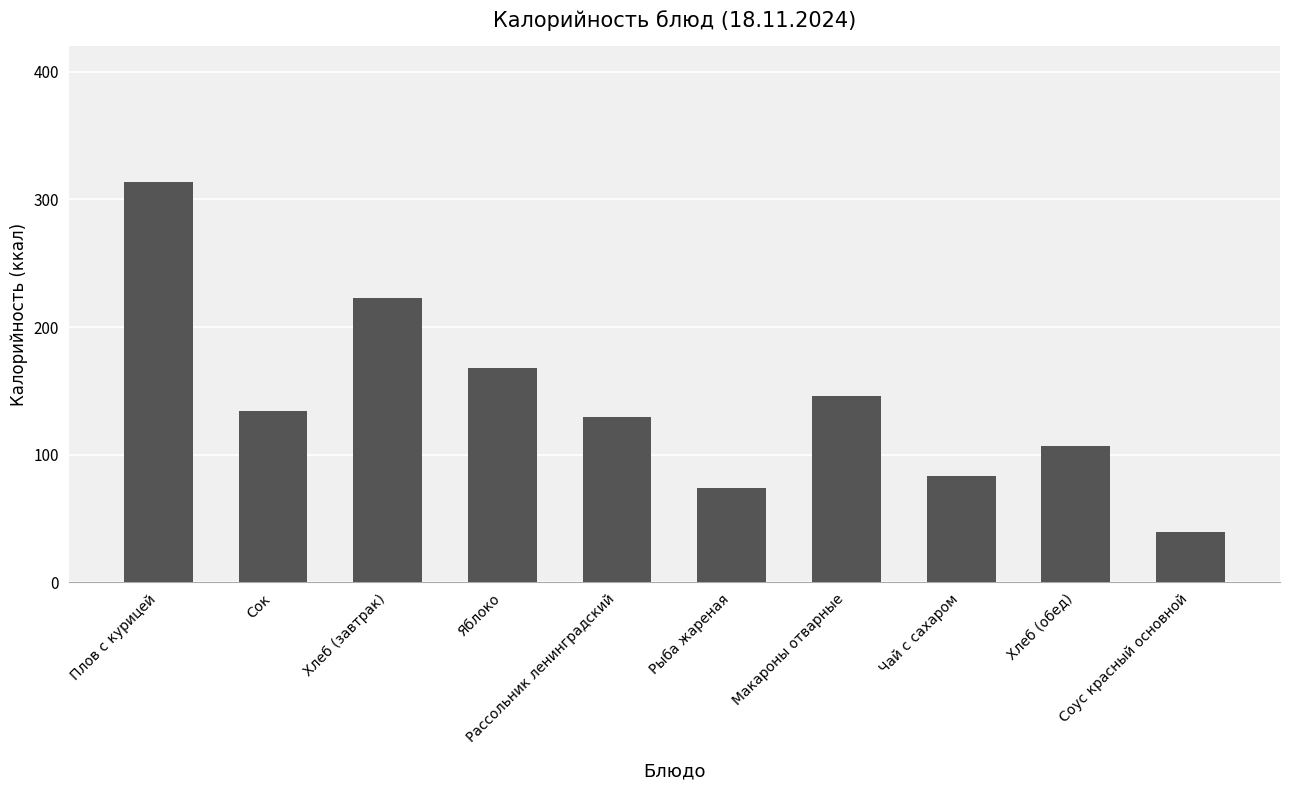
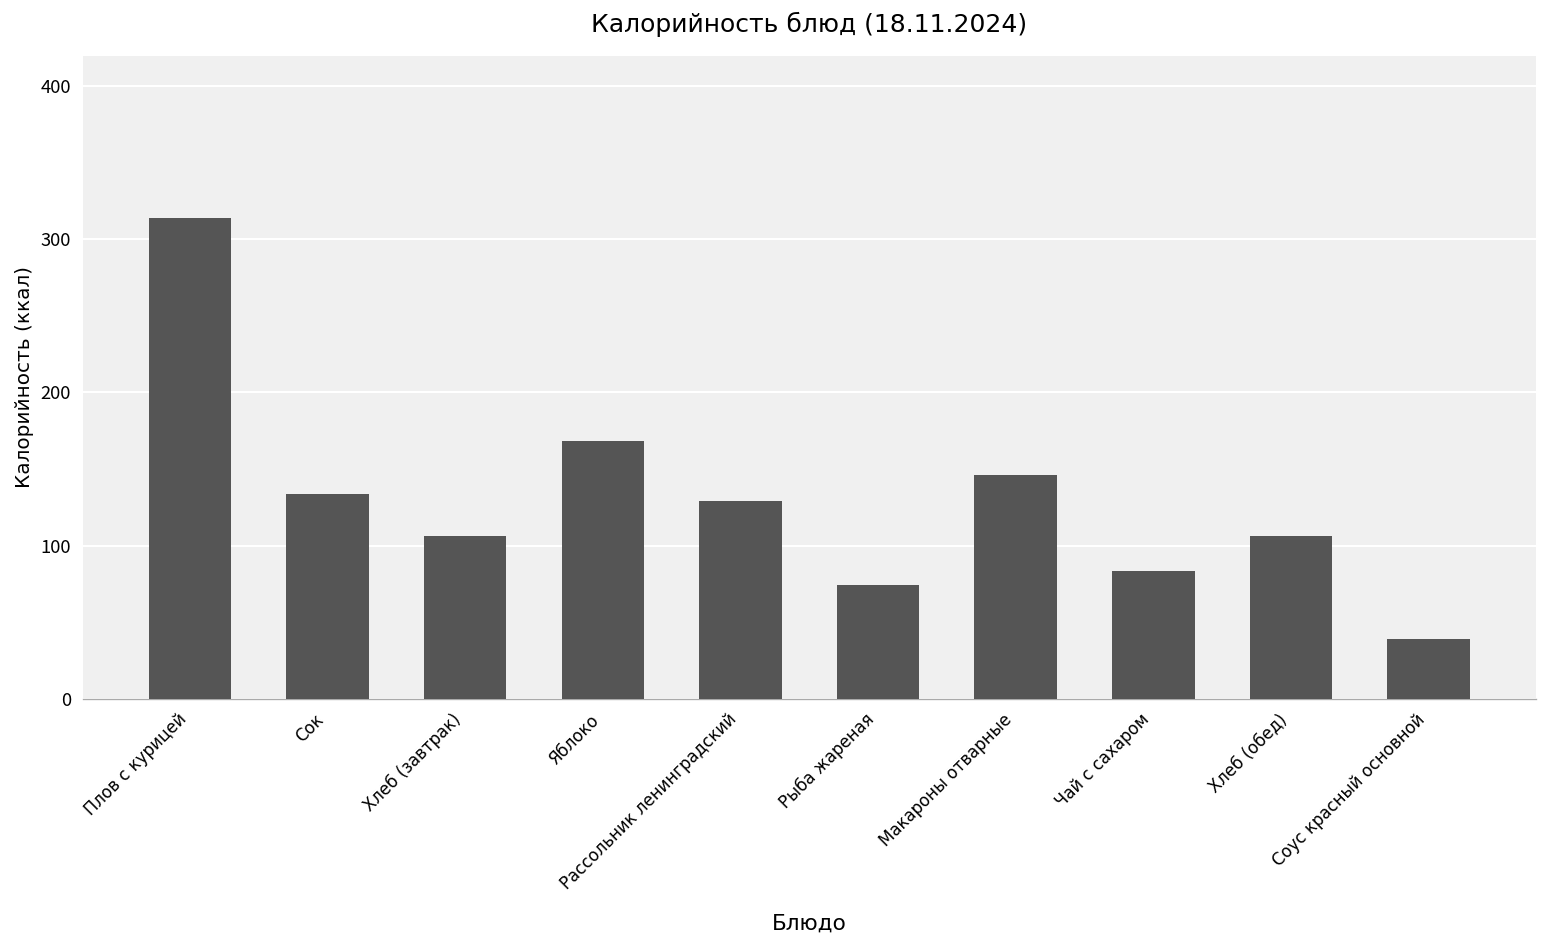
  {
    "Плов с курицей": 314,
    "Сок": 134,
-   "Хлеб (завтрак)": 223,
+   "Хлеб (завтрак)": 107,
    "Яблоко": 168,
    "Рассольник ленинградский": 129,
    "Рыба жареная": 74,
    "Макароны отварные": 146,
    "Чай с сахаром": 84,
    "Хлеб (обед)": 107,
    "Соус красный основной": 39
  }
